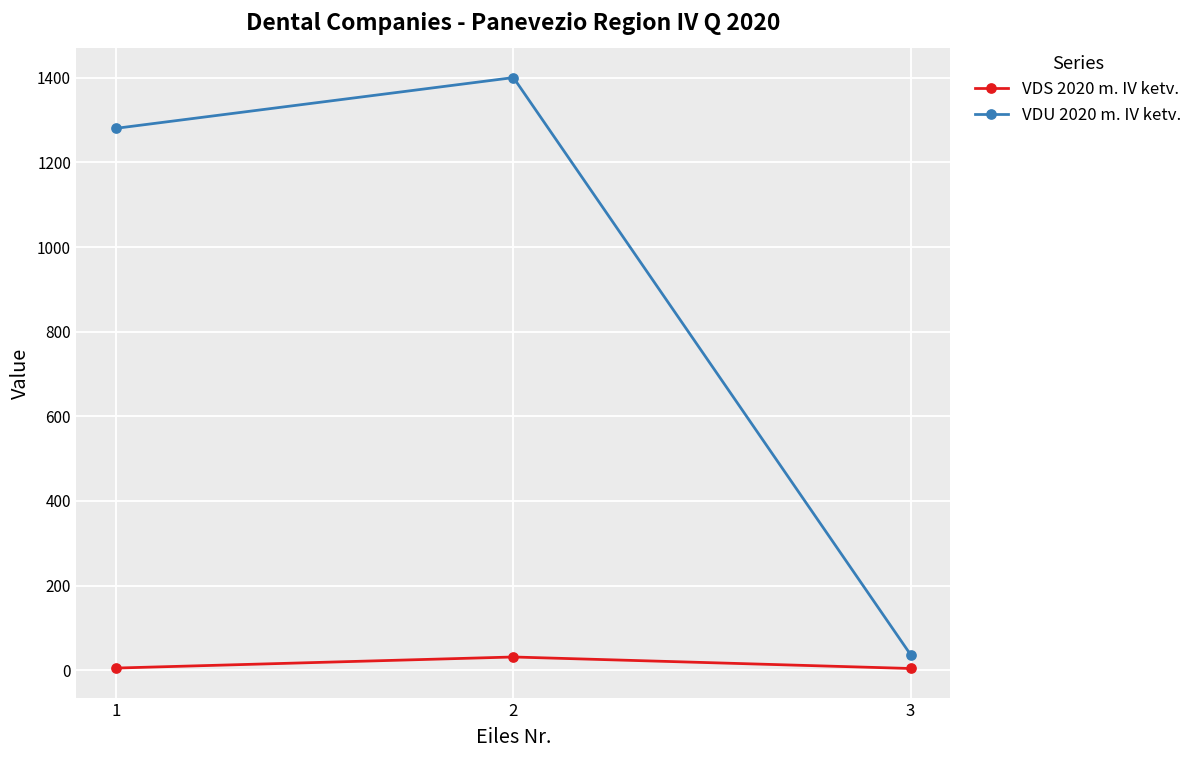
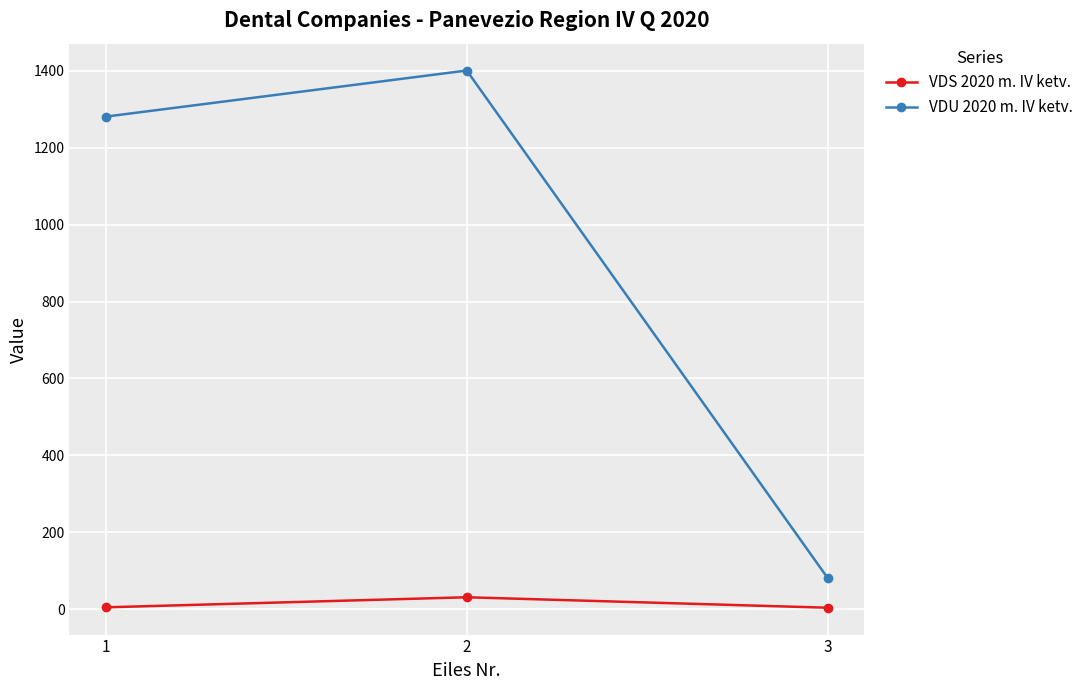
  {
    "VDS 2020 m. IV ketv.": {
      "1": 10,
      "2": 30,
      "3": 0
    },
    "VDU 2020 m. IV ketv.": {
      "1": 1280,
      "2": 1400,
-     "3": 40
+     "3": 80
    }
  }
